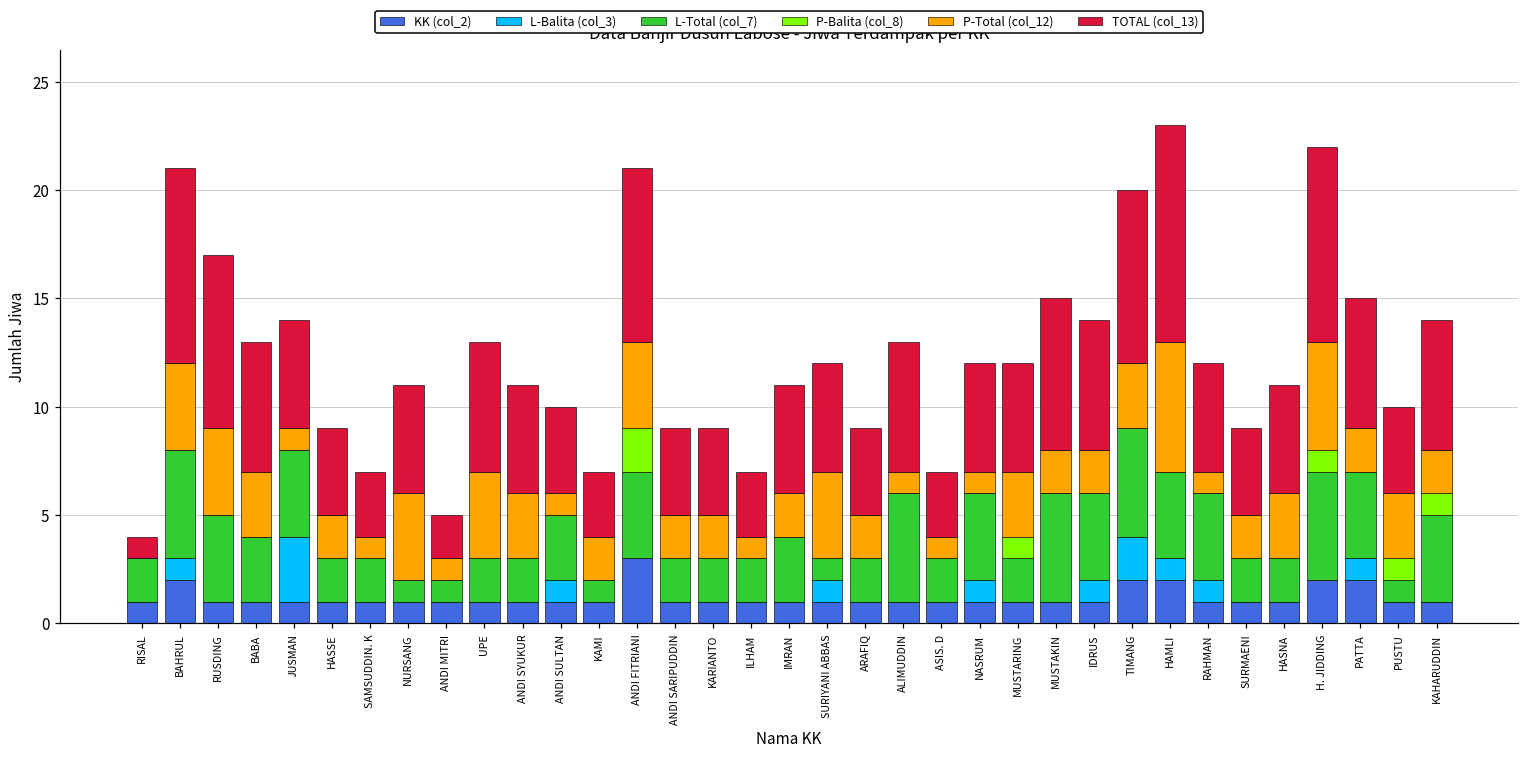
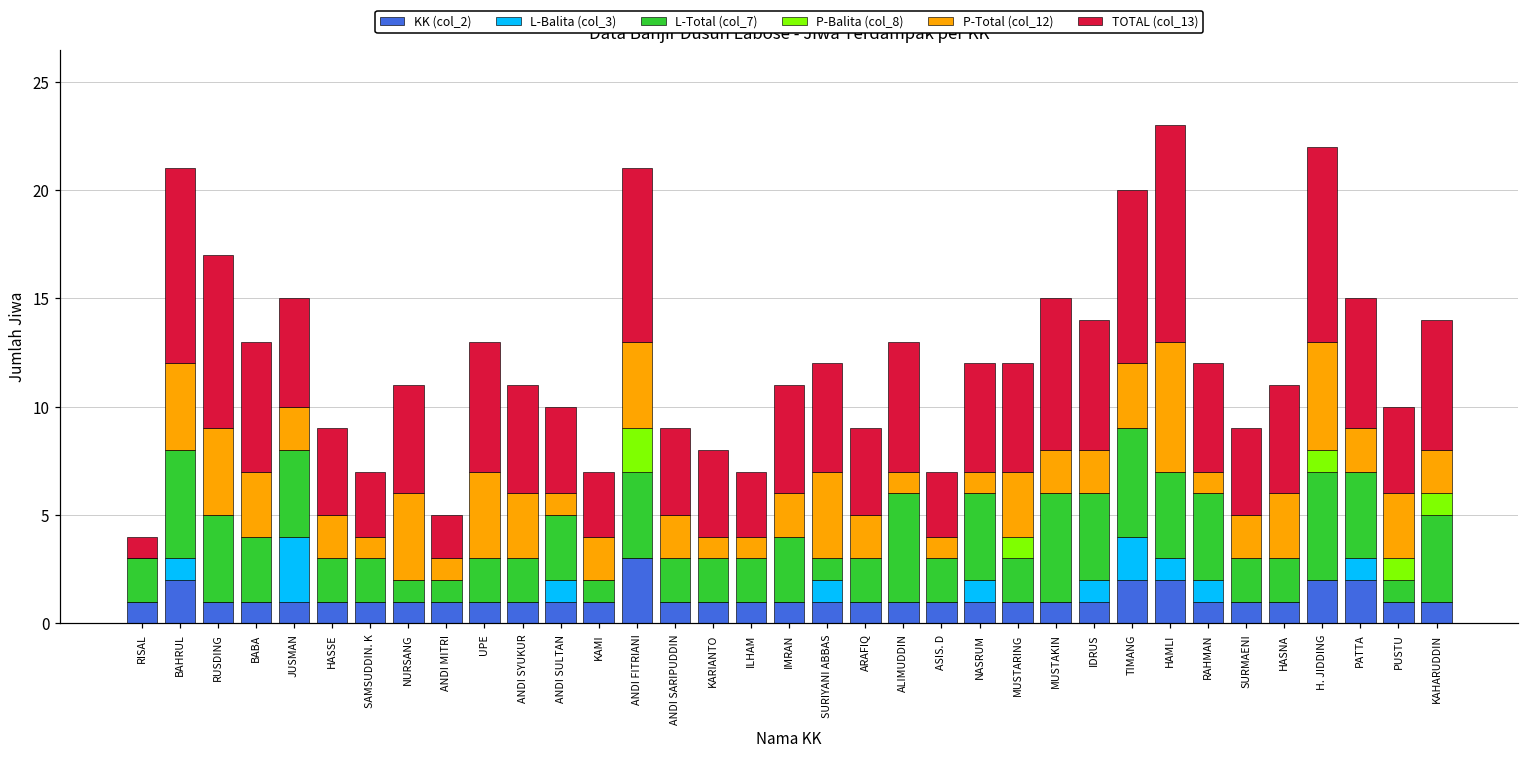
  {
    "KK (col_2)": {
      "RISAL": 1,
      "BAHRUL": 2,
      "RUSDING": 1,
      "BABA": 1,
      "JUSMAN": 1,
      "HASSE": 1,
      "SAMSUDDIN. K": 1,
      "NURSANG": 1,
      "ANDI MITRI": 1,
      "UPE": 1,
      "ANDI SYUKUR": 1,
      "ANDI SULTAN": 1,
      "KAMI": 1,
      "ANDI FITRIANI": 3,
      "ANDI SARIPUDDIN": 1,
      "KARIANTO": 1,
      "ILHAM": 1,
      "IMRAN": 1,
      "SURIYANI ABBAS": 1,
      "ARAFIQ": 1,
      "ALIMUDDIN": 1,
      "ASIS. D": 1,
      "NASRUM": 1,
      "MUSTARING": 1,
      "MUSTAKIN": 1,
      "IDRUS": 1,
      "TIMANG": 2,
      "HAMLI": 2,
      "RAHMAN": 1,
      "SURMAENI": 1,
      "HASNA": 1,
      "H. JIDDING": 2,
      "PATTA": 2,
      "PUSTU": 1,
      "KAHARUDDIN": 1
    },
    "P-Total (col_12)": {
      "RISAL": 0,
      "BAHRUL": 4,
      "RUSDING": 4,
      "BABA": 3,
-     "JUSMAN": 1,
+     "JUSMAN": 2,
      "HASSE": 2,
      "SAMSUDDIN. K": 1,
      "NURSANG": 4,
      "ANDI MITRI": 1,
      "UPE": 4,
      "ANDI SYUKUR": 3,
      "ANDI SULTAN": 1,
      "KAMI": 2,
      "ANDI FITRIANI": 4,
      "ANDI SARIPUDDIN": 2,
-     "KARIANTO": 2,
+     "KARIANTO": 1,
      "ILHAM": 1,
      "IMRAN": 2,
      "SURIYANI ABBAS": 4,
      "ARAFIQ": 2,
      "ALIMUDDIN": 1,
      "ASIS. D": 1,
      "NASRUM": 1,
      "MUSTARING": 3,
      "MUSTAKIN": 2,
      "IDRUS": 2,
      "TIMANG": 3,
      "HAMLI": 6,
      "RAHMAN": 1,
      "SURMAENI": 2,
      "HASNA": 3,
      "H. JIDDING": 5,
      "PATTA": 2,
      "PUSTU": 3,
      "KAHARUDDIN": 2
    },
    "TOTAL (col_13)": {
      "RISAL": 1,
      "BAHRUL": 9,
      "RUSDING": 8,
      "BABA": 6,
      "JUSMAN": 5,
      "HASSE": 4,
      "SAMSUDDIN. K": 3,
      "NURSANG": 5,
      "ANDI MITRI": 2,
      "UPE": 6,
      "ANDI SYUKUR": 5,
      "ANDI SULTAN": 4,
      "KAMI": 3,
      "ANDI FITRIANI": 8,
      "ANDI SARIPUDDIN": 4,
      "KARIANTO": 4,
      "ILHAM": 3,
      "IMRAN": 5,
      "SURIYANI ABBAS": 5,
      "ARAFIQ": 4,
      "ALIMUDDIN": 6,
      "ASIS. D": 3,
      "NASRUM": 5,
      "MUSTARING": 5,
      "MUSTAKIN": 7,
      "IDRUS": 6,
      "TIMANG": 8,
      "HAMLI": 10,
      "RAHMAN": 5,
      "SURMAENI": 4,
      "HASNA": 5,
      "H. JIDDING": 9,
      "PATTA": 6,
      "PUSTU": 4,
      "KAHARUDDIN": 6
    }
  }
